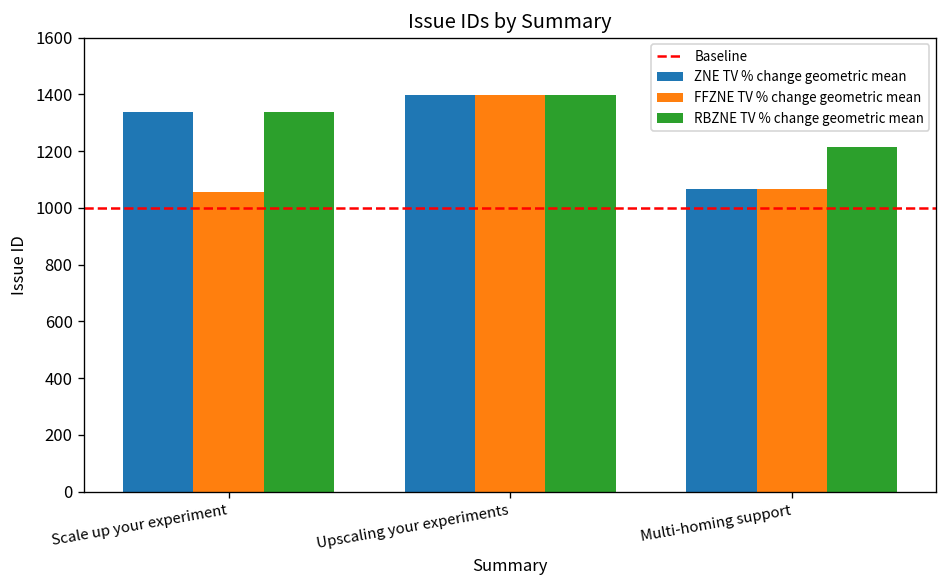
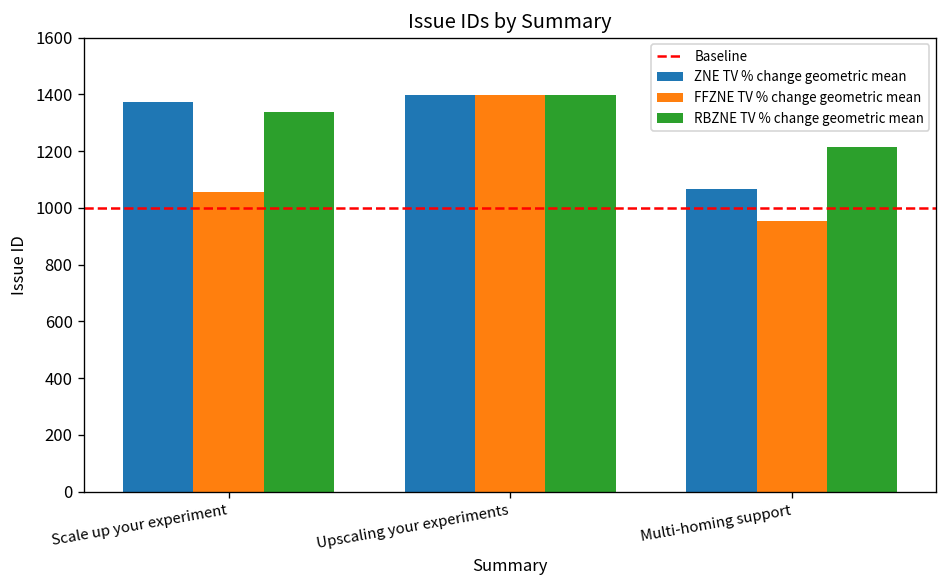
  {
    "ZNE TV % change geometric mean": {
-     "Scale up your experiment": 1340,
+     "Scale up your experiment": 1370,
      "Upscaling your experiments": 1400,
      "Multi-homing support": 1070
    },
    "FFZNE TV % change geometric mean": {
      "Scale up your experiment": 1060,
      "Upscaling your experiments": 1400,
-     "Multi-homing support": 1070
+     "Multi-homing support": 960
    },
    "RBZNE TV % change geometric mean": {
      "Scale up your experiment": 1340,
      "Upscaling your experiments": 1400,
      "Multi-homing support": 1220
    }
  }
